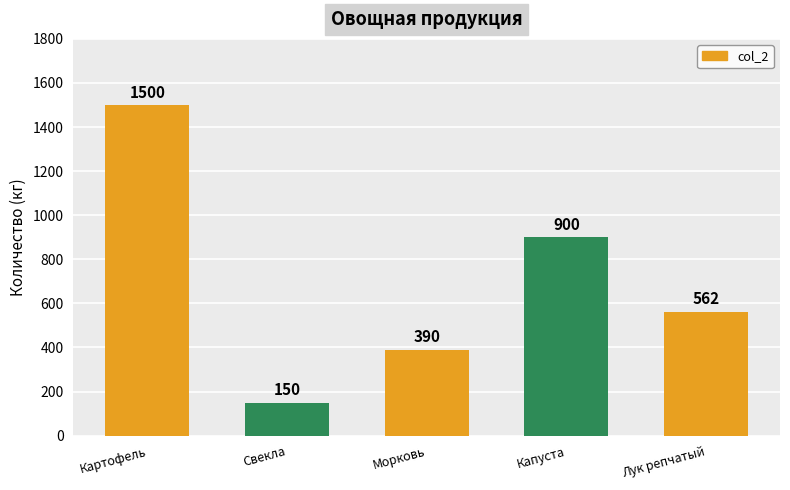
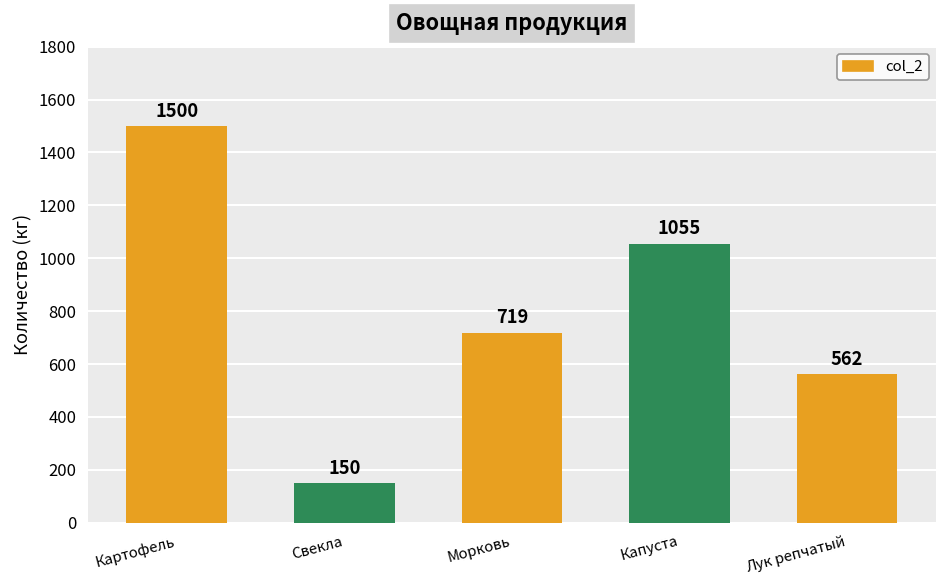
  {
    "Картофель": 1500,
    "Свекла": 150,
-   "Морковь": 390,
-   "Капуста": 900,
+   "Морковь": 719,
+   "Капуста": 1055,
    "Лук репчатый": 562
  }
